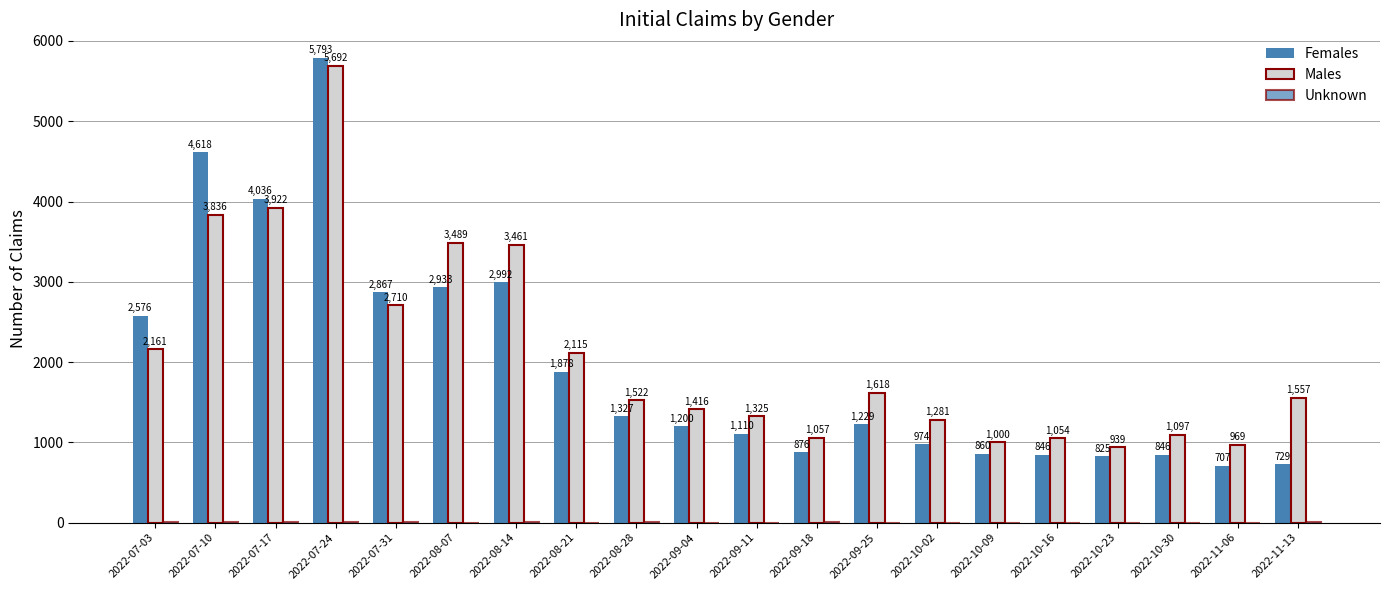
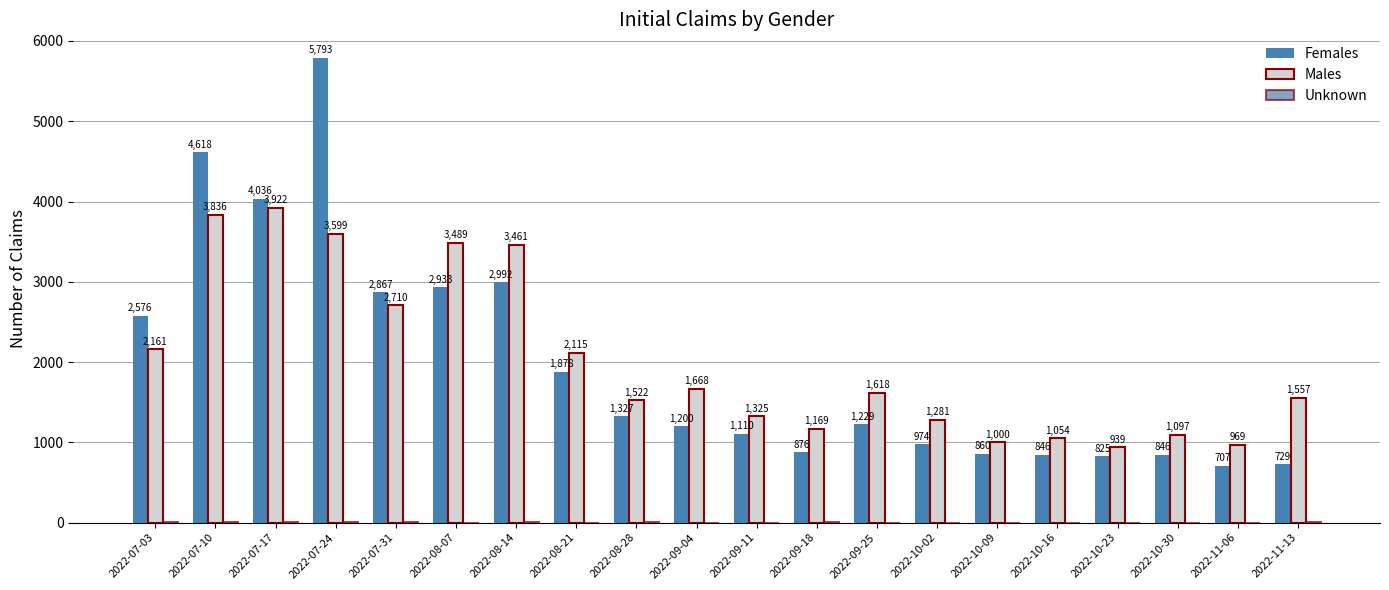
  {
    "Males": {
      "2022-07-03": "2,161",
      "2022-07-10": "3,836",
      "2022-07-17": "3,922",
-     "2022-07-24": "5,692",
+     "2022-07-24": "3,599",
      "2022-07-31": "2,710",
      "2022-08-07": "3,489",
      "2022-08-14": "3,461",
      "2022-08-21": "2,115",
      "2022-08-28": "1,522",
-     "2022-09-04": "1,416",
+     "2022-09-04": "1,668",
      "2022-09-11": "1,325",
-     "2022-09-18": "1,057",
+     "2022-09-18": "1,169",
      "2022-09-25": "1,618",
      "2022-10-02": "1,281",
      "2022-10-09": "1,000",
      "2022-10-16": "1,054",
      "2022-10-23": "939",
      "2022-10-30": "1,097",
      "2022-11-06": "969",
      "2022-11-13": "1,557"
    }
  }
